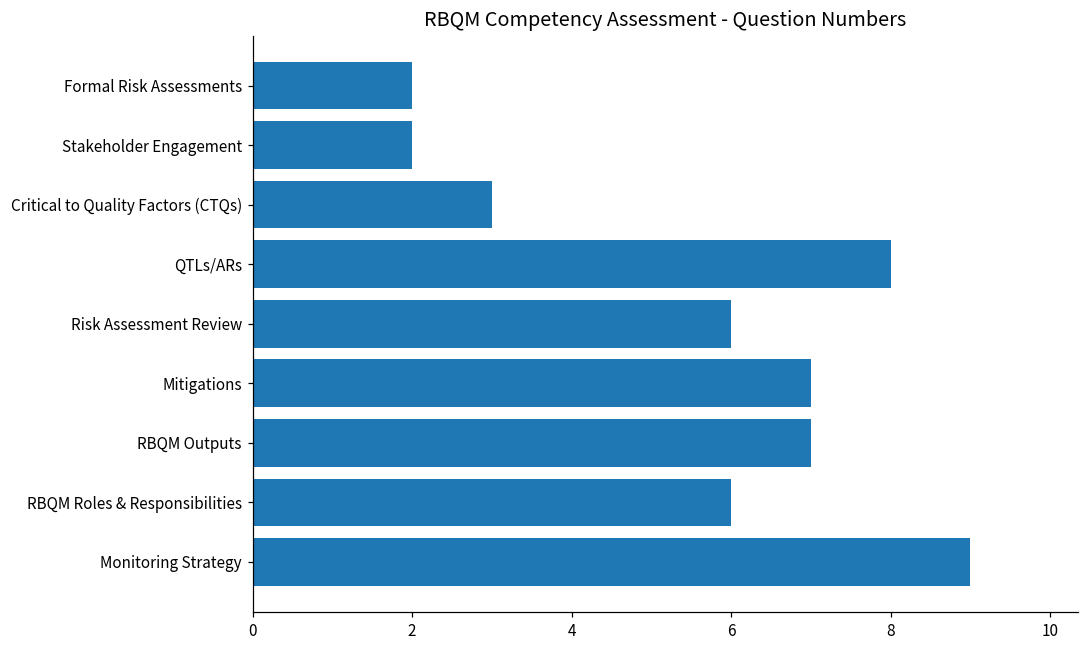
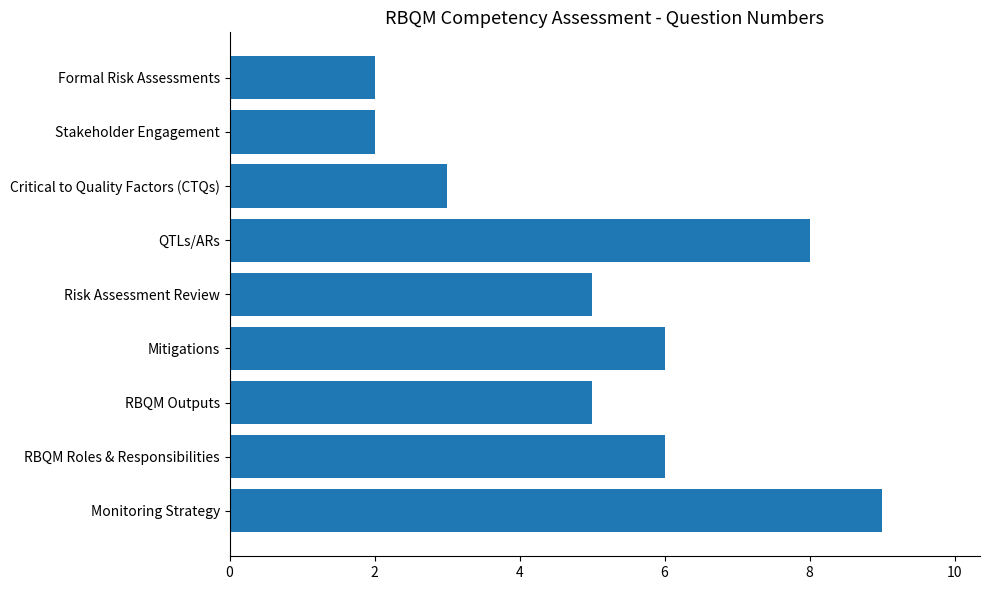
  {
    "Formal Risk Assessments": 2,
    "Stakeholder Engagement": 2,
    "Critical to Quality Factors (CTQs)": 3,
    "QTLs/ARs": 8,
-   "Risk Assessment Review": 6,
-   "Mitigations": 7,
-   "RBQM Outputs": 7,
+   "Risk Assessment Review": 5,
+   "Mitigations": 6,
+   "RBQM Outputs": 5,
    "RBQM Roles & Responsibilities": 6,
    "Monitoring Strategy": 9
  }
